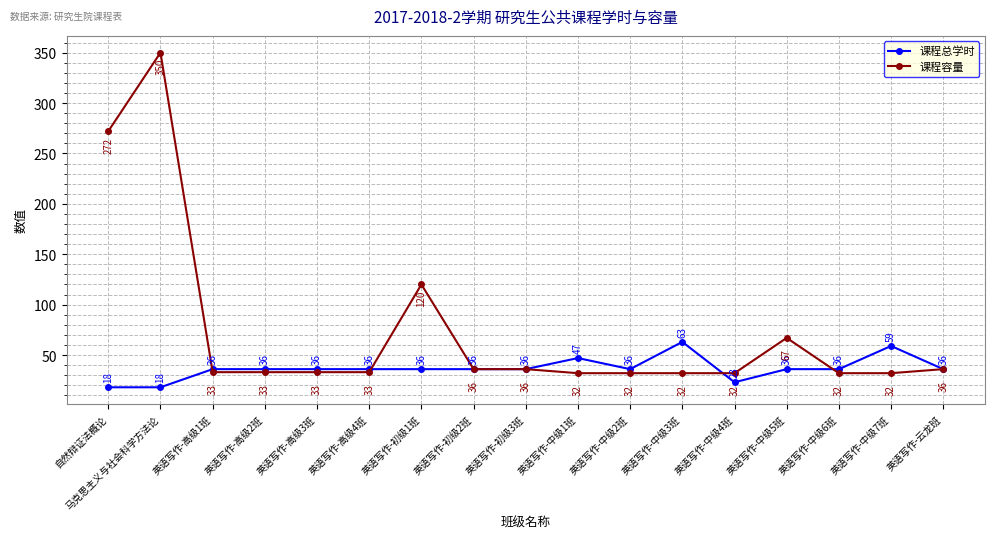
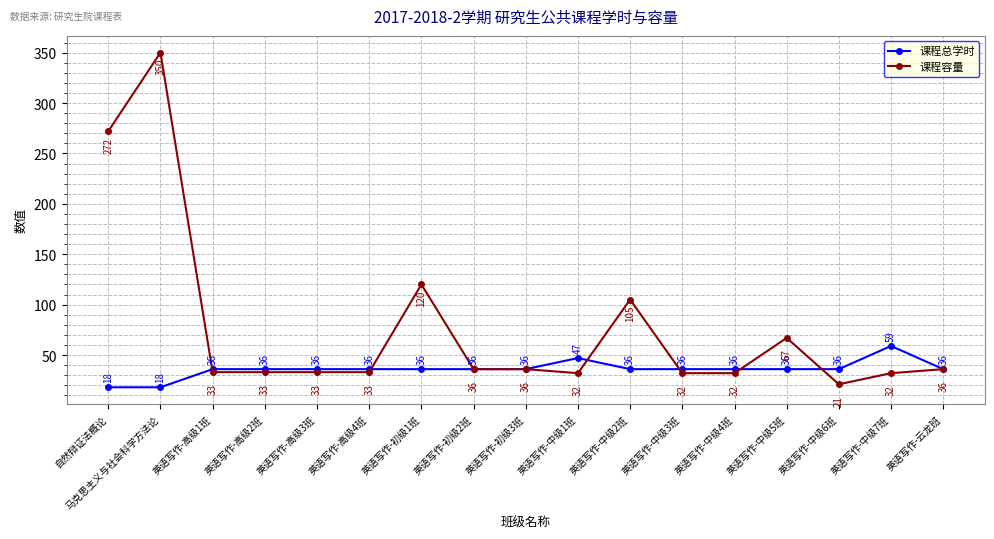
  {
    "课程总学时": {
      "自然辩证法概论": 18,
      "马克思主义与社会科学方法论": 18,
      "英语写作-高级1班": 36,
      "英语写作-高级2班": 36,
      "英语写作-高级3班": 36,
      "英语写作-高级4班": 36,
      "英语写作-初级1班": 36,
      "英语写作-中级1班": 47,
      "英语写作-中级2班": 36,
-     "英语写作-中级3班": 63,
-     "英语写作-中级4班": 23,
+     "英语写作-中级3班": 36,
+     "英语写作-中级4班": 36,
      "英语写作-中级6班": 36,
      "英语写作-中级7班": 59
    },
    "课程容量": {
      "自然辩证法概论": 272,
      "马克思主义与社会科学方法论": 350,
      "英语写作-高级1班": 33,
      "英语写作-高级2班": 33,
      "英语写作-高级3班": 33,
      "英语写作-高级4班": 33,
      "英语写作-初级1班": 120,
      "英语写作-中级1班": 32,
-     "英语写作-中级2班": 32,
+     "英语写作-中级2班": 105,
      "英语写作-中级3班": 32,
-     "英语写作-中级6班": 32,
+     "英语写作-中级6班": 21,
      "英语写作-中级7班": 32
    }
  }
